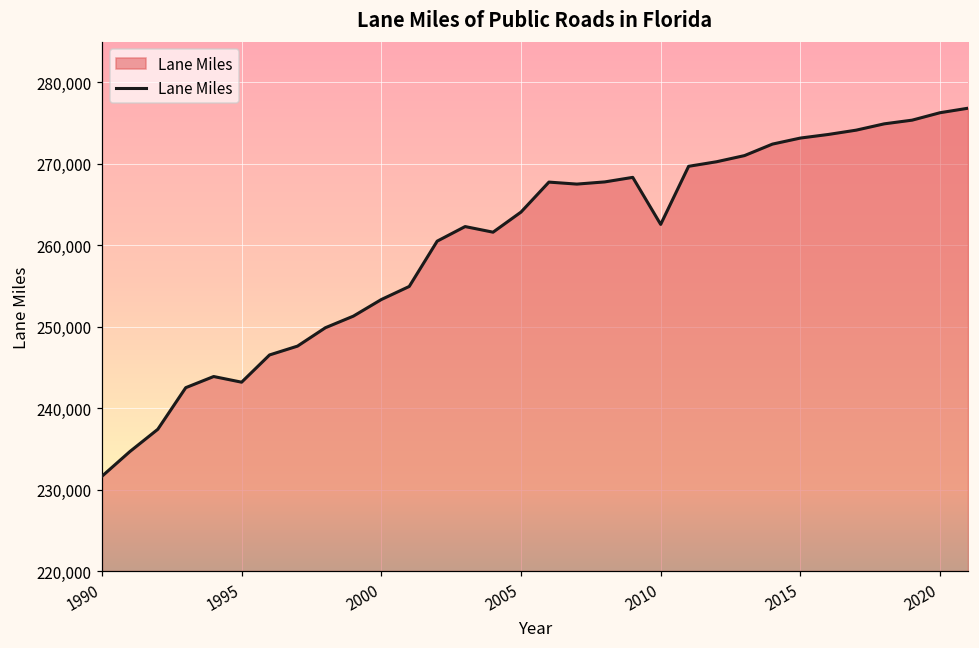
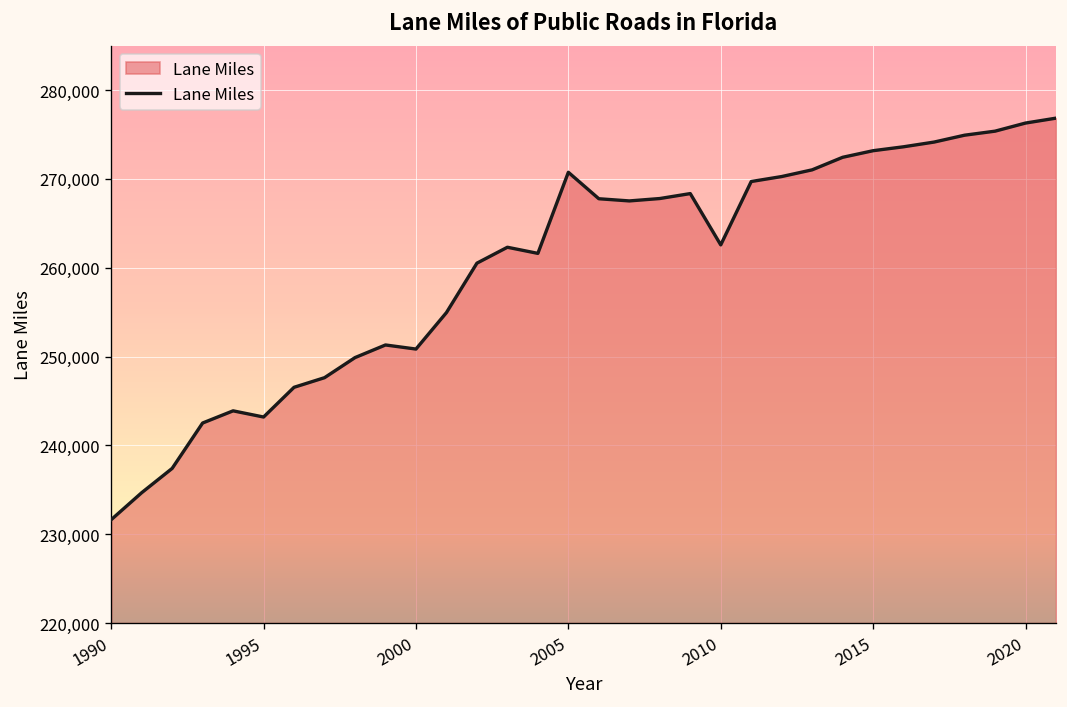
  {
    "1990": "232,000",
    "1995": "243,000",
-   "2000": "253,000",
-   "2005": "264,000",
+   "2000": "251,000",
+   "2005": "271,000",
    "2010": "263,000",
    "2015": "273,000",
    "2020": "276,000"
  }
